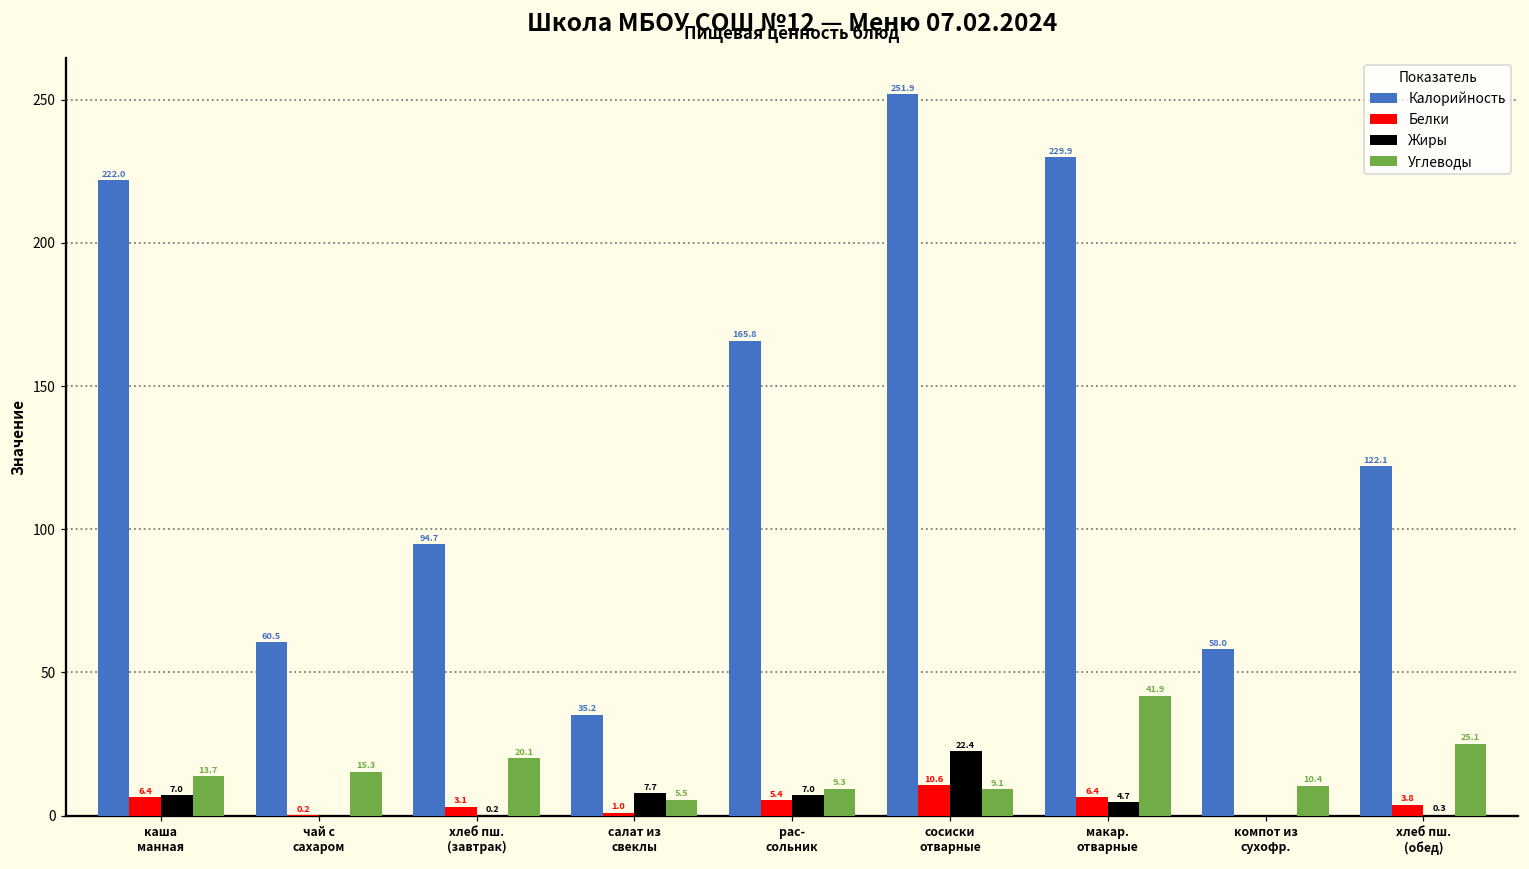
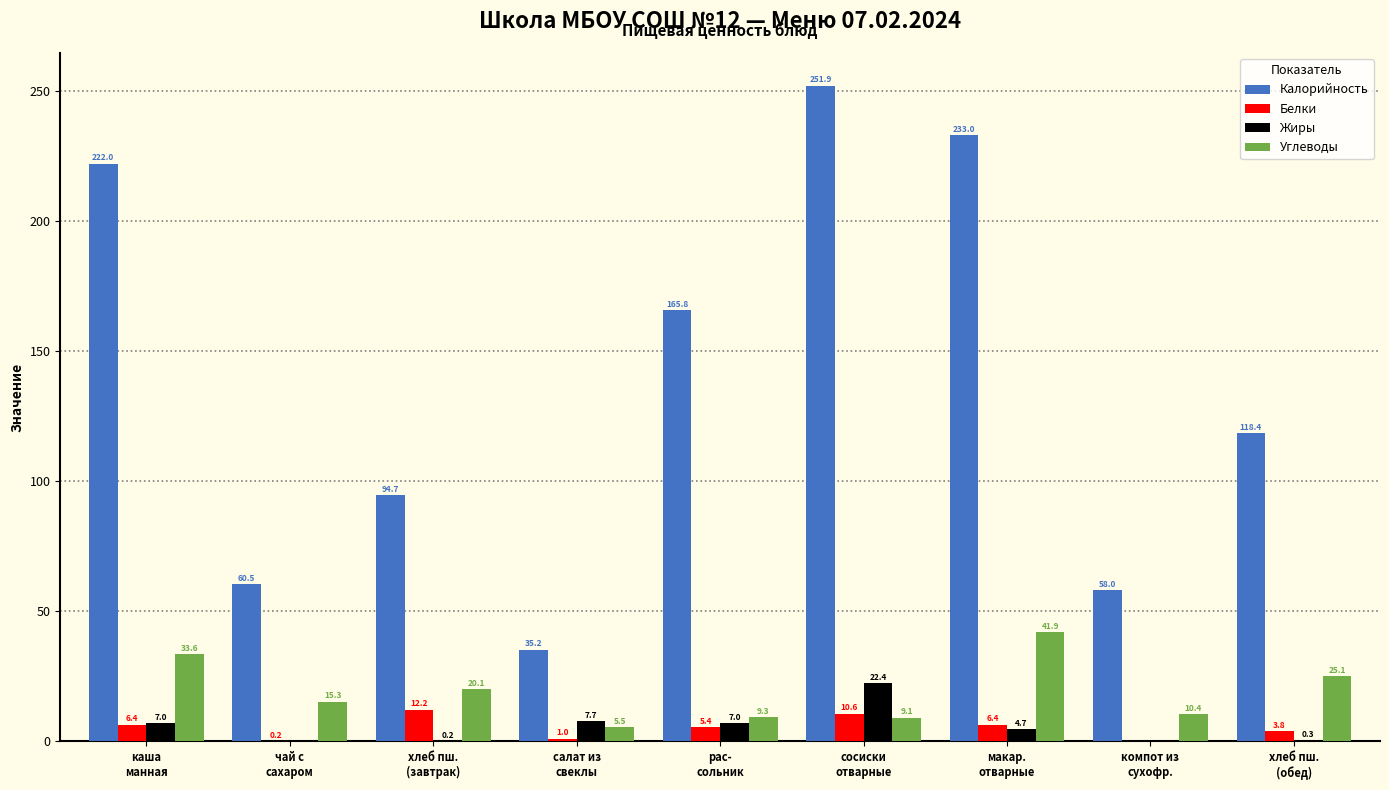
  {
    "Калорийность": {
      "каша манная": 222.0,
      "чай с сахаром": 60.5,
      "хлеб пш. (завтрак)": 94.7,
      "салат из свеклы": 35.2,
      "рас- сольник": 165.8,
      "сосиски отварные": 251.9,
-     "макар. отварные": 229.9,
+     "макар. отварные": 233.0,
      "компот из сухофр.": 58.0,
-     "хлеб пш. (обед)": 122.1
+     "хлеб пш. (обед)": 118.4
    },
    "Белки": {
      "каша манная": 6.4,
      "чай с сахаром": 0.2,
-     "хлеб пш. (завтрак)": 3.1,
+     "хлеб пш. (завтрак)": 12.2,
      "салат из свеклы": 1.0,
      "рас- сольник": 5.4,
      "сосиски отварные": 10.6,
      "макар. отварные": 6.4,
      "хлеб пш. (обед)": 3.8
    },
    "Жиры": {
      "каша манная": 7.0,
      "хлеб пш. (завтрак)": 0.2,
      "салат из свеклы": 7.7,
      "рас- сольник": 7.0,
      "сосиски отварные": 22.4,
      "макар. отварные": 4.7,
      "хлеб пш. (обед)": 0.3
    },
    "Углеводы": {
-     "каша манная": 13.7,
+     "каша манная": 33.6,
      "чай с сахаром": 15.3,
      "хлеб пш. (завтрак)": 20.1,
      "салат из свеклы": 5.5,
      "рас- сольник": 9.3,
      "сосиски отварные": 9.1,
      "макар. отварные": 41.9,
      "компот из сухофр.": 10.4,
      "хлеб пш. (обед)": 25.1
    }
  }
